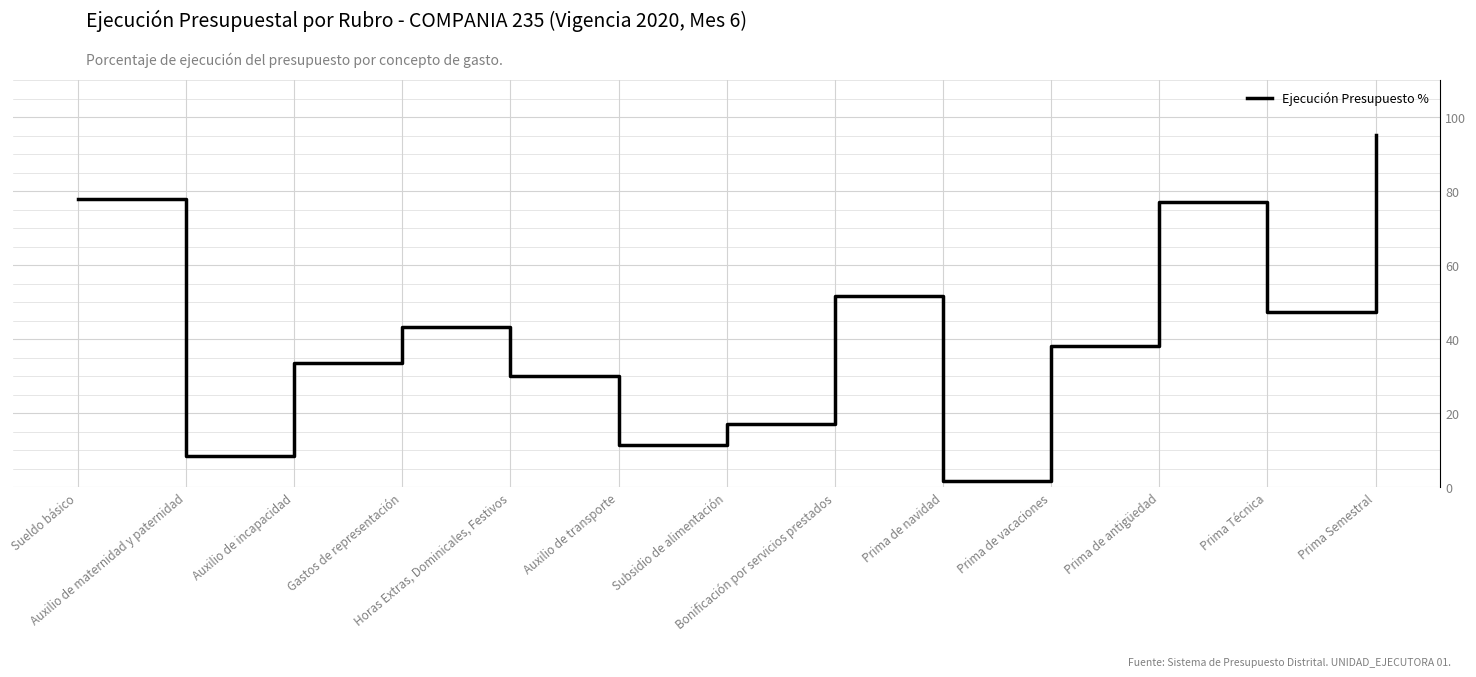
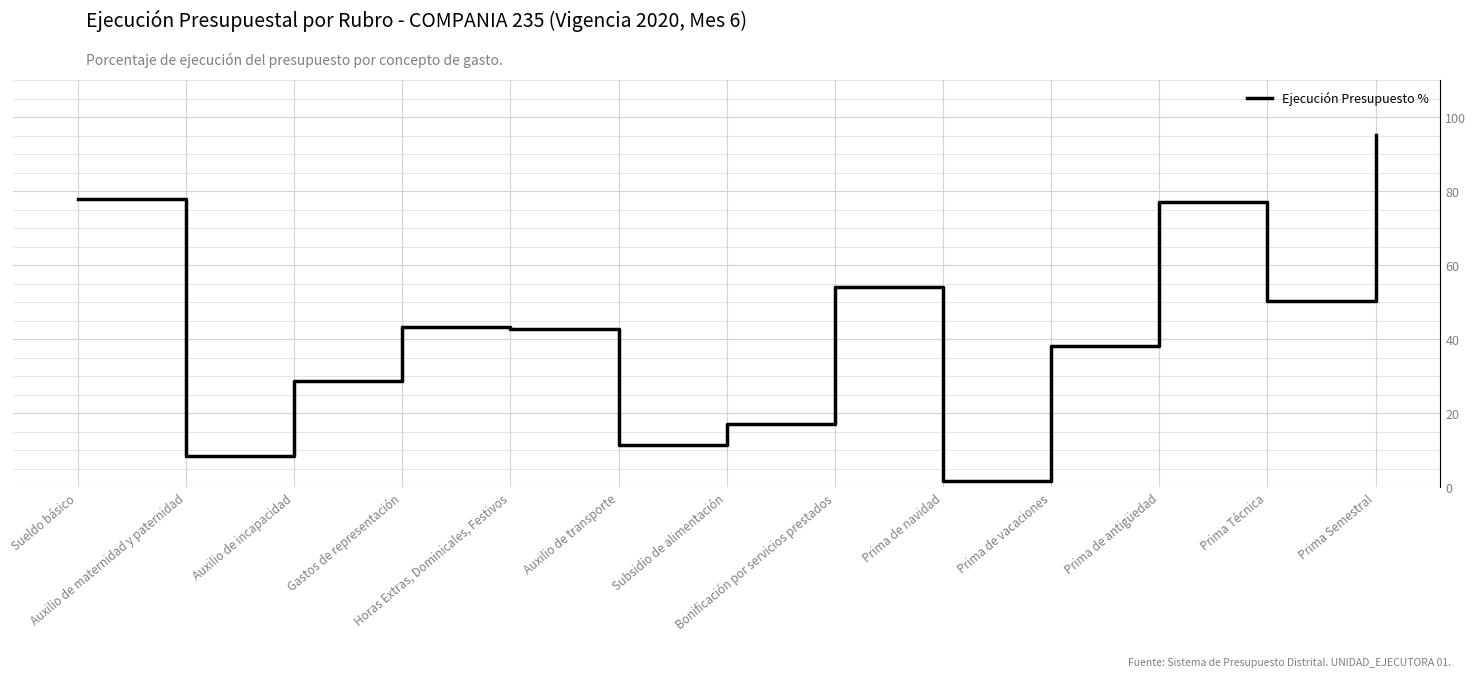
  {
    "Sueldo básico": 78,
    "Auxilio de maternidad y paternidad": 8,
-   "Auxilio de incapacidad": 34,
+   "Auxilio de incapacidad": 29,
    "Gastos de representación": 43,
-   "Horas Extras, Dominicales, Festivos": 30,
+   "Horas Extras, Dominicales, Festivos": 43,
    "Auxilio de transporte": 11,
    "Subsidio de alimentación": 17,
-   "Bonificación por servicios prestados": 52,
+   "Bonificación por servicios prestados": 54,
    "Prima de navidad": 2,
    "Prima de vacaciones": 38,
    "Prima de antigüedad": 77,
-   "Prima Técnica": 47,
+   "Prima Técnica": 50,
    "Prima Semestral": 95
  }
